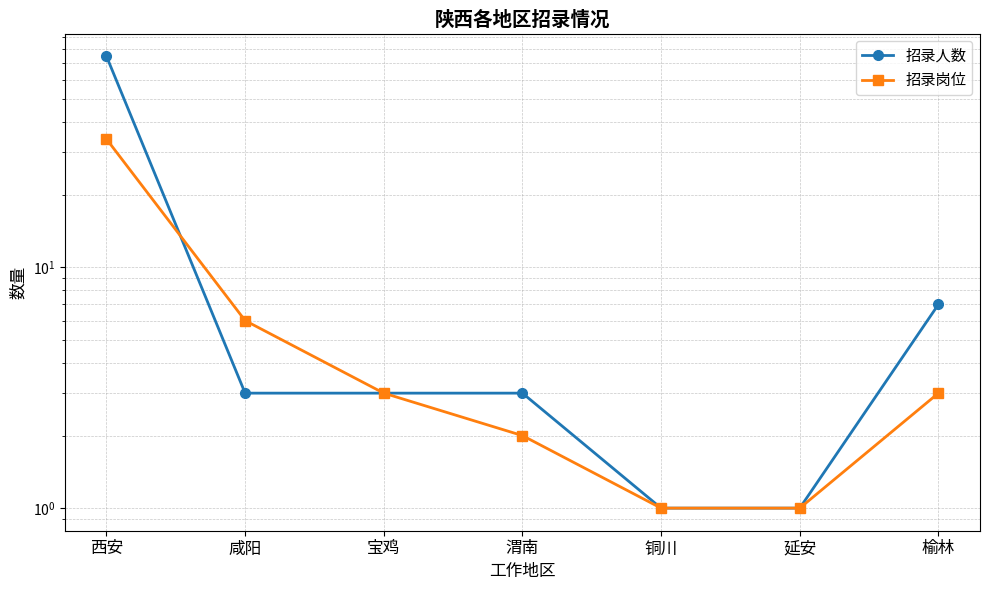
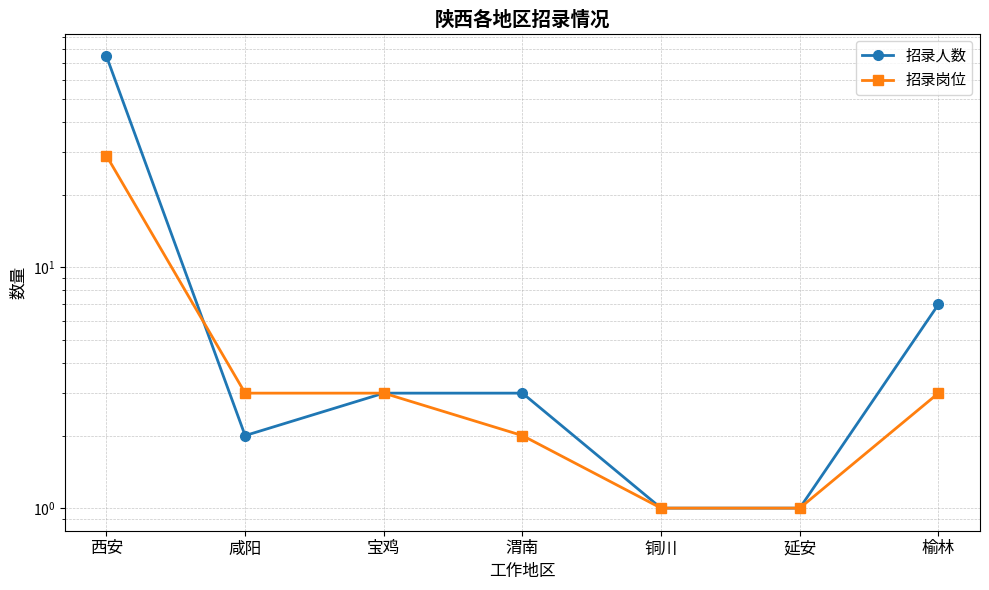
  {
    "招录人数": {
      "西安": 75,
-     "咸阳": 3,
+     "咸阳": 2,
      "渭南": 3,
      "榆林": 7
    },
    "招录岗位": {
-     "西安": 34,
-     "咸阳": 6,
+     "西安": 29,
+     "咸阳": 3,
      "渭南": 2,
      "榆林": 3
    }
  }
